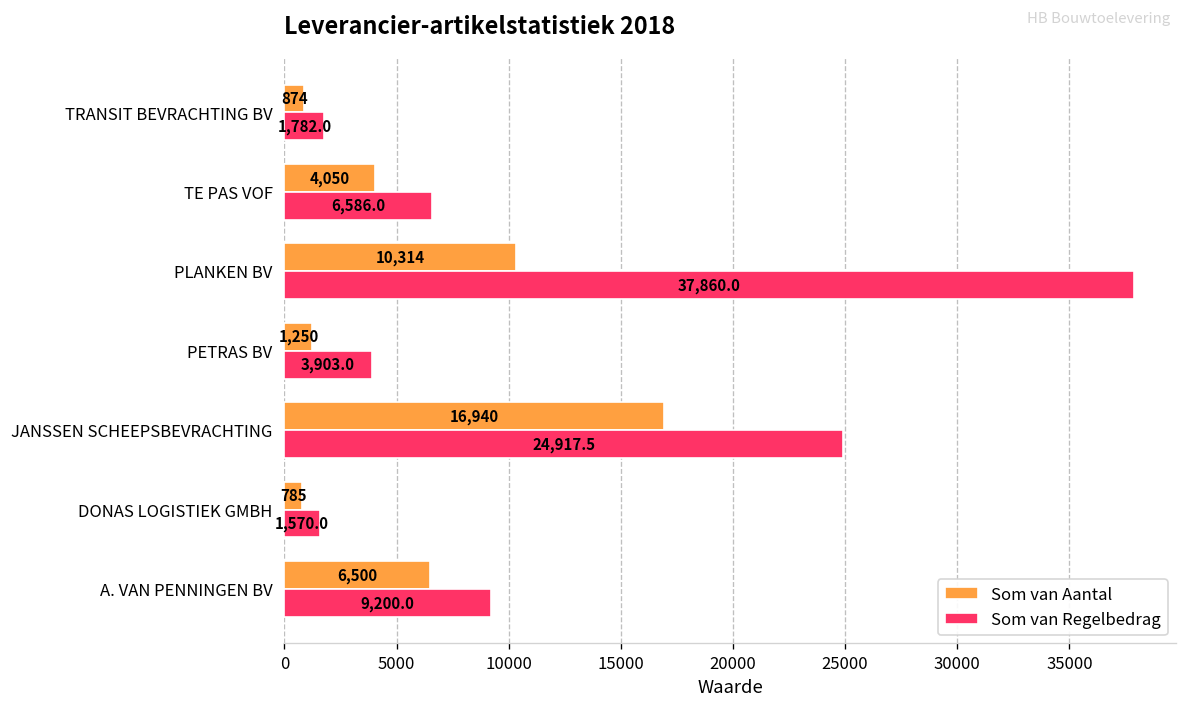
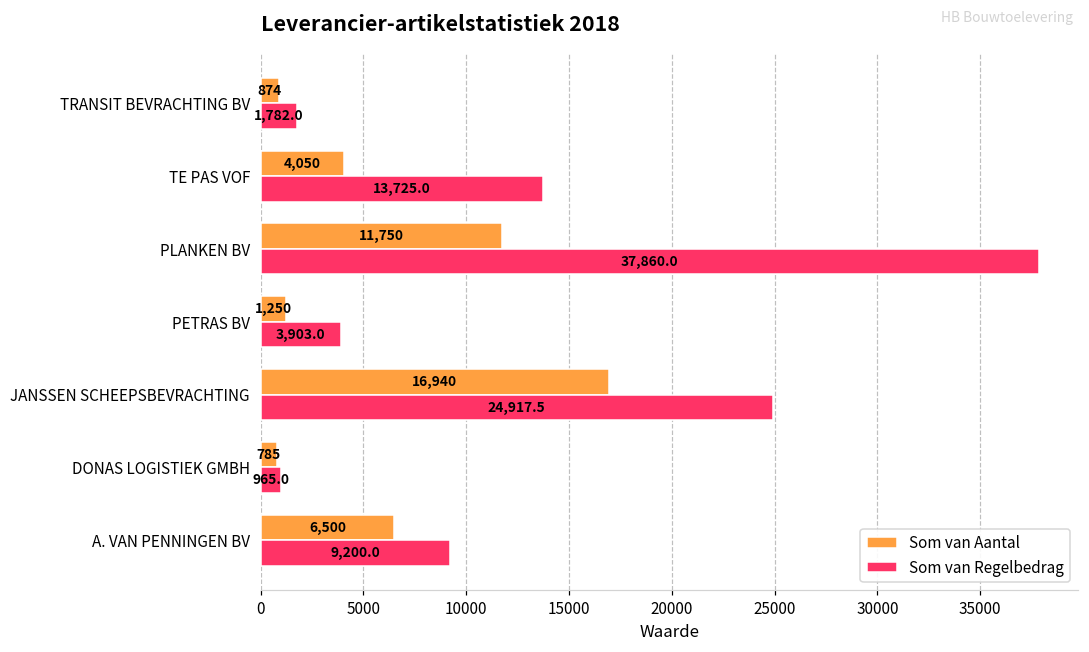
  {
    "Som van Aantal": {
      "TRANSIT BEVRACHTING BV": "874",
      "TE PAS VOF": "4,050",
-     "PLANKEN BV": "10,314",
+     "PLANKEN BV": "11,750",
      "PETRAS BV": "1,250",
      "JANSSEN SCHEEPSBEVRACHTING": "16,940",
      "DONAS LOGISTIEK GMBH": "785",
      "A. VAN PENNINGEN BV": "6,500"
    },
    "Som van Regelbedrag": {
      "TRANSIT BEVRACHTING BV": "1,782.0",
-     "TE PAS VOF": "6,586.0",
+     "TE PAS VOF": "13,725.0",
      "PLANKEN BV": "37,860.0",
      "PETRAS BV": "3,903.0",
      "JANSSEN SCHEEPSBEVRACHTING": "24,917.5",
-     "DONAS LOGISTIEK GMBH": "1,570.0",
+     "DONAS LOGISTIEK GMBH": "965.0",
      "A. VAN PENNINGEN BV": "9,200.0"
    }
  }
